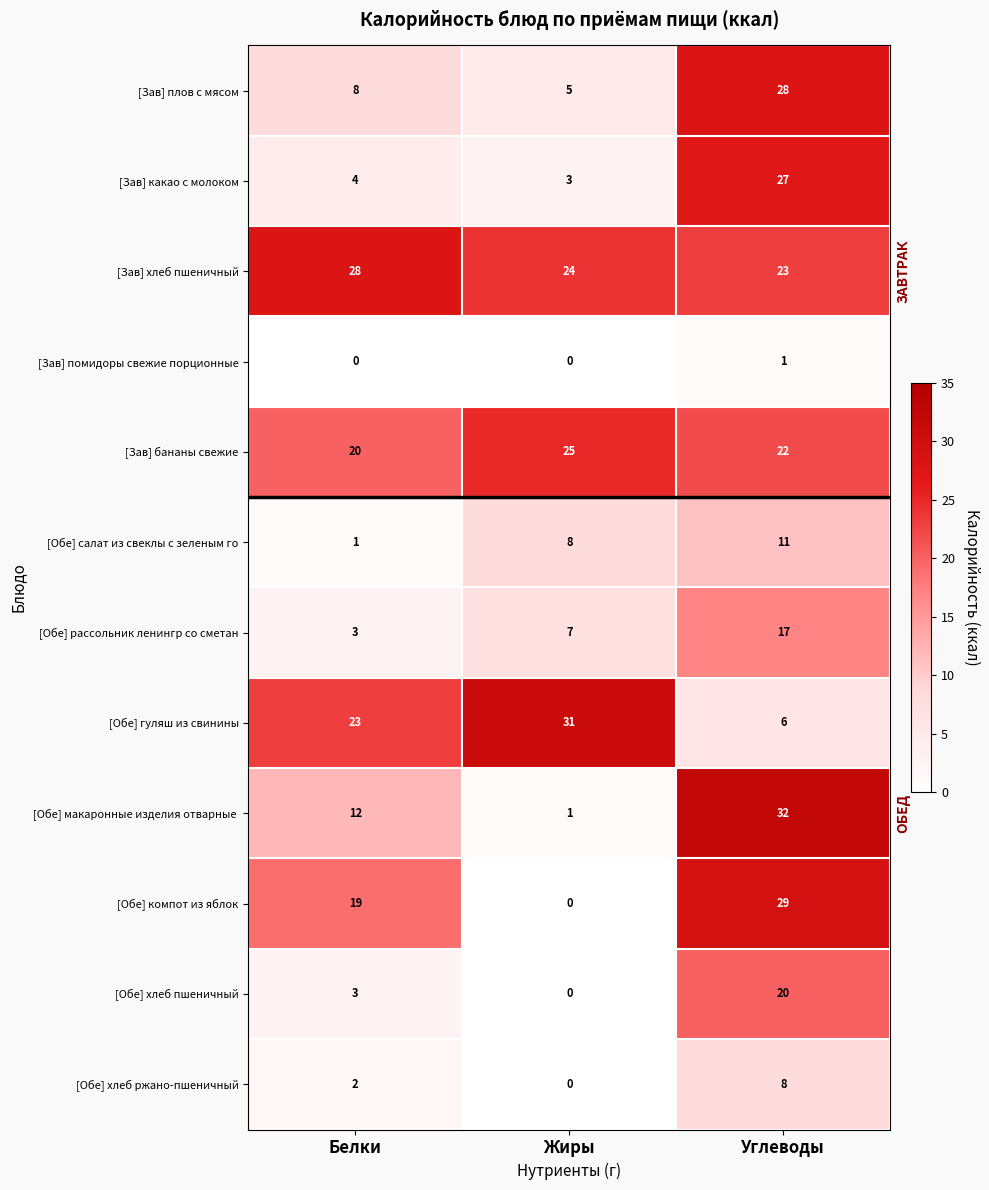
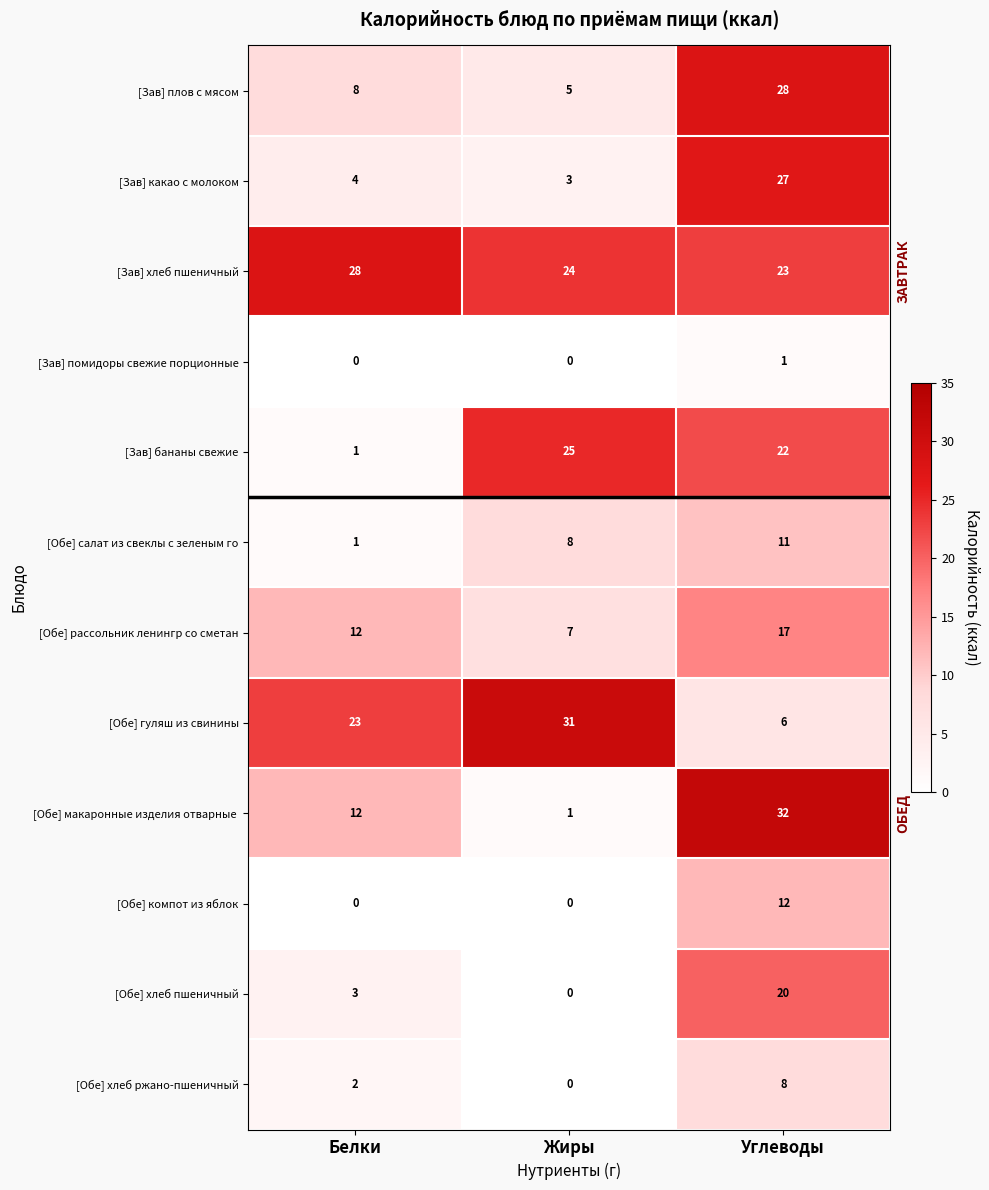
  {
    "[Зав] плов с мясом": {
      "Белки": 8,
      "Жиры": 5,
      "Углеводы": 28
    },
    "[Зав] какао с молоком": {
      "Белки": 4,
      "Жиры": 3,
      "Углеводы": 27
    },
    "[Зав] хлеб пшеничный": {
      "Белки": 28,
      "Жиры": 24,
      "Углеводы": 23
    },
    "[Зав] помидоры свежие порционные": {
      "Белки": 0,
      "Жиры": 0,
      "Углеводы": 1
    },
    "[Зав] бананы свежие": {
-     "Белки": 20,
+     "Белки": 1,
      "Жиры": 25,
      "Углеводы": 22
    },
    "[Обе] салат из свеклы с зеленым го": {
      "Белки": 1,
      "Жиры": 8,
      "Углеводы": 11
    },
    "[Обе] рассольник ленингр со сметан": {
-     "Белки": 3,
+     "Белки": 12,
      "Жиры": 7,
      "Углеводы": 17
    },
    "[Обе] гуляш из свинины": {
      "Белки": 23,
      "Жиры": 31,
      "Углеводы": 6
    },
    "[Обе] макаронные изделия отварные": {
      "Белки": 12,
      "Жиры": 1,
      "Углеводы": 32
    },
    "[Обе] компот из яблок": {
-     "Белки": 19,
+     "Белки": 0,
      "Жиры": 0,
-     "Углеводы": 29
+     "Углеводы": 12
    },
    "[Обе] хлеб пшеничный": {
      "Белки": 3,
      "Жиры": 0,
      "Углеводы": 20
    },
    "[Обе] хлеб ржано-пшеничный": {
      "Белки": 2,
      "Жиры": 0,
      "Углеводы": 8
    }
  }
